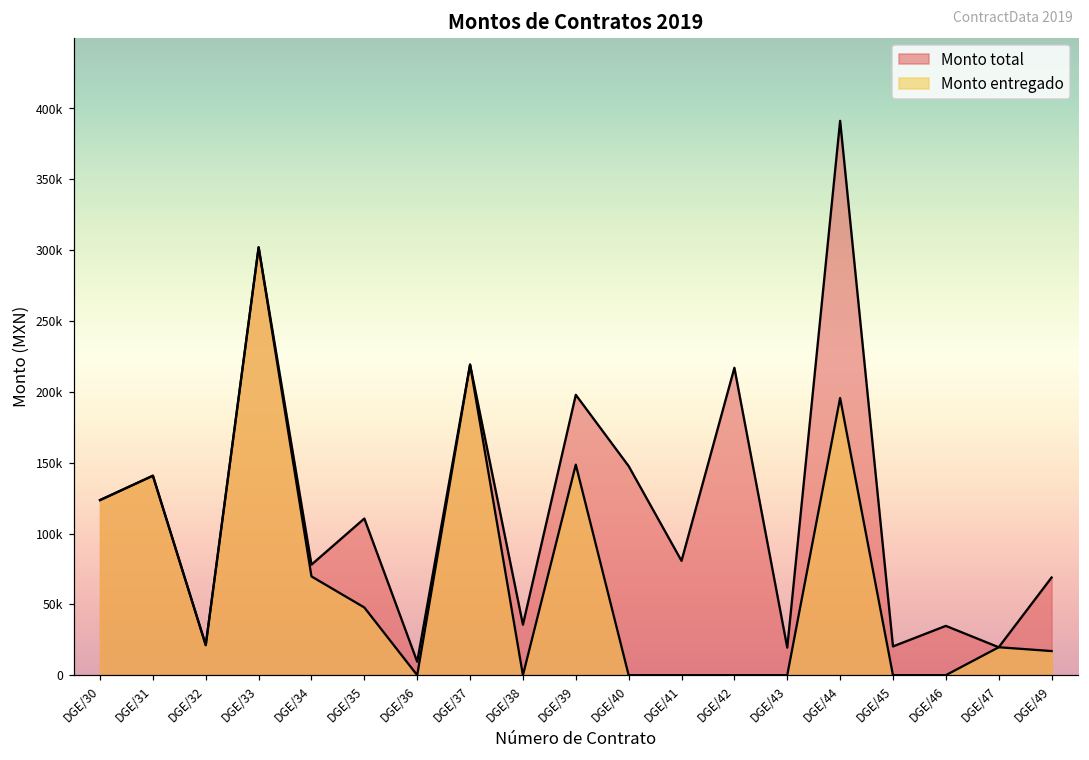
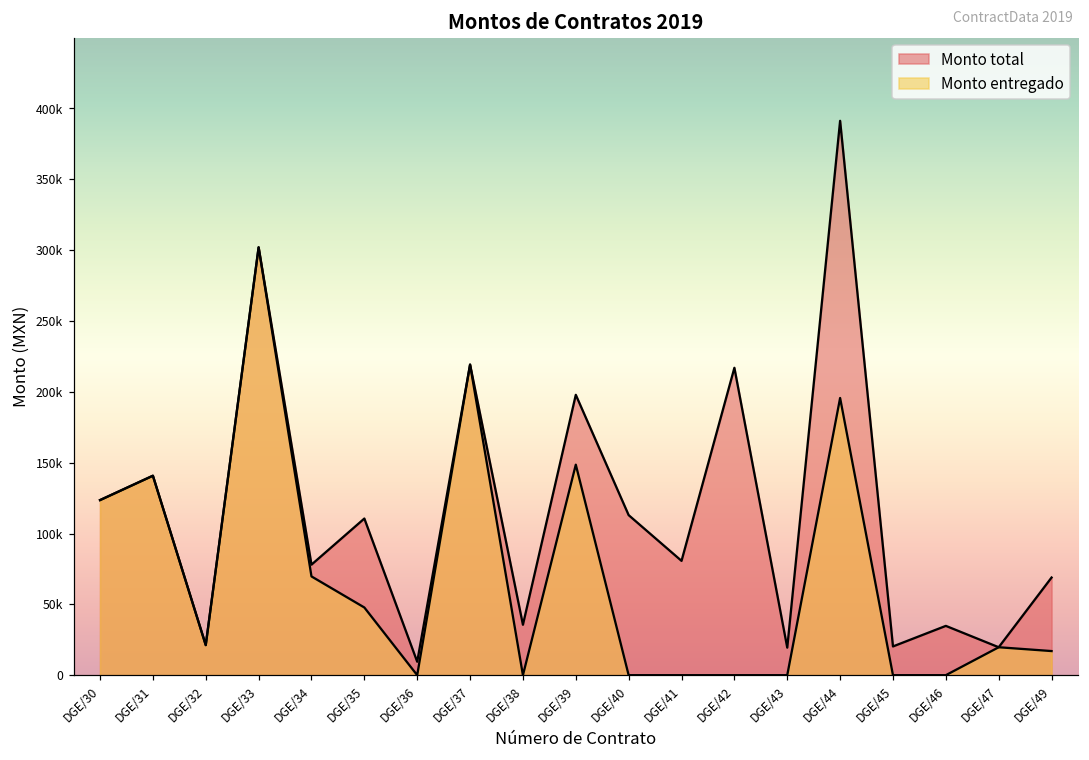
  {
    "Monto total": {
      "DGE/34": 78000,
      "DGE/35": 111000,
      "DGE/36": 10000,
      "DGE/38": 36000,
      "DGE/39": 198000,
-     "DGE/40": 148000,
+     "DGE/40": 113000,
      "DGE/41": 81000,
      "DGE/42": 217000,
      "DGE/43": 19000,
      "DGE/44": 391000,
      "DGE/45": 20000,
      "DGE/46": 35000,
      "DGE/49": 69000
    },
    "Monto entregado": {
      "DGE/34": 70000,
      "DGE/35": 48000,
      "DGE/36": 0,
      "DGE/38": 0,
      "DGE/39": 149000,
      "DGE/40": 0,
      "DGE/41": 0,
      "DGE/42": 0,
      "DGE/43": 0,
      "DGE/44": 196000,
      "DGE/45": 0,
      "DGE/46": 0,
      "DGE/49": 17000
    }
  }
